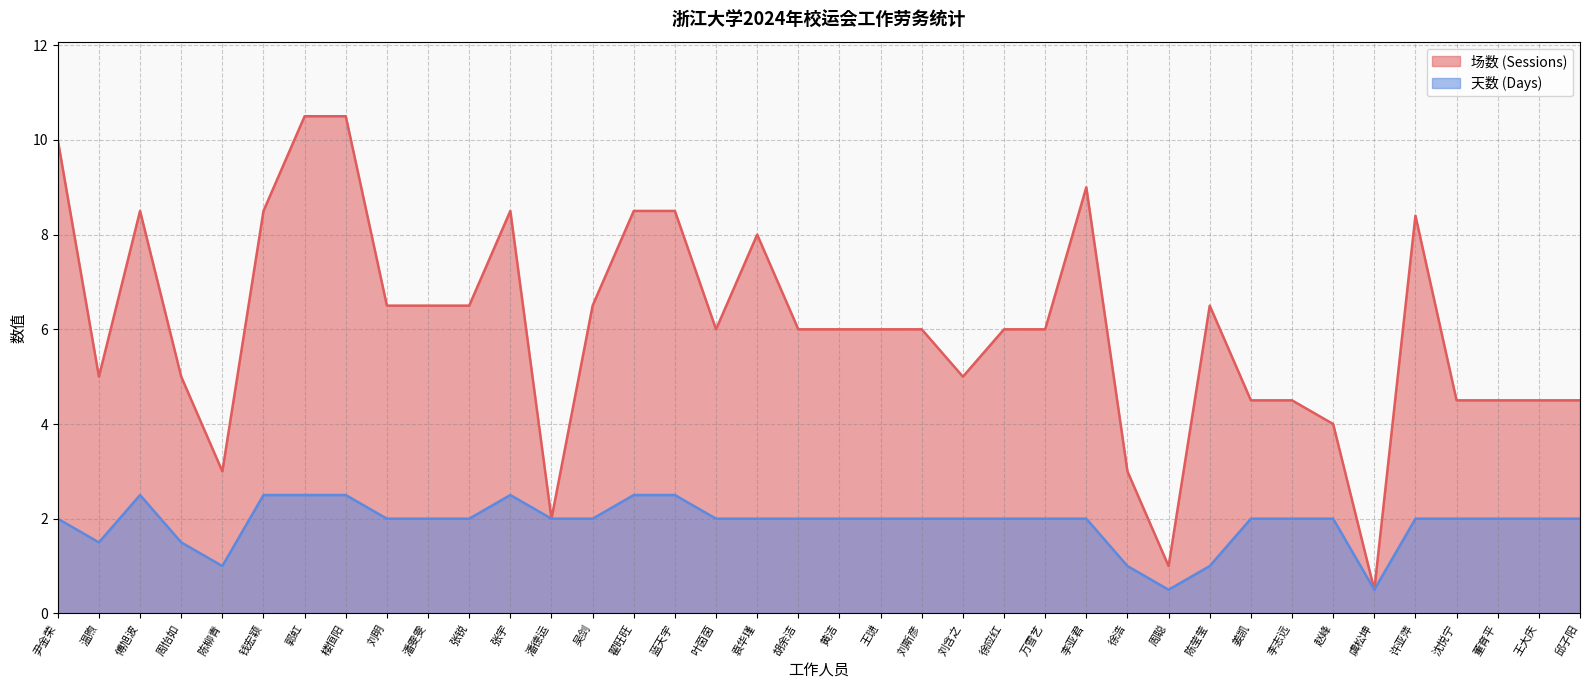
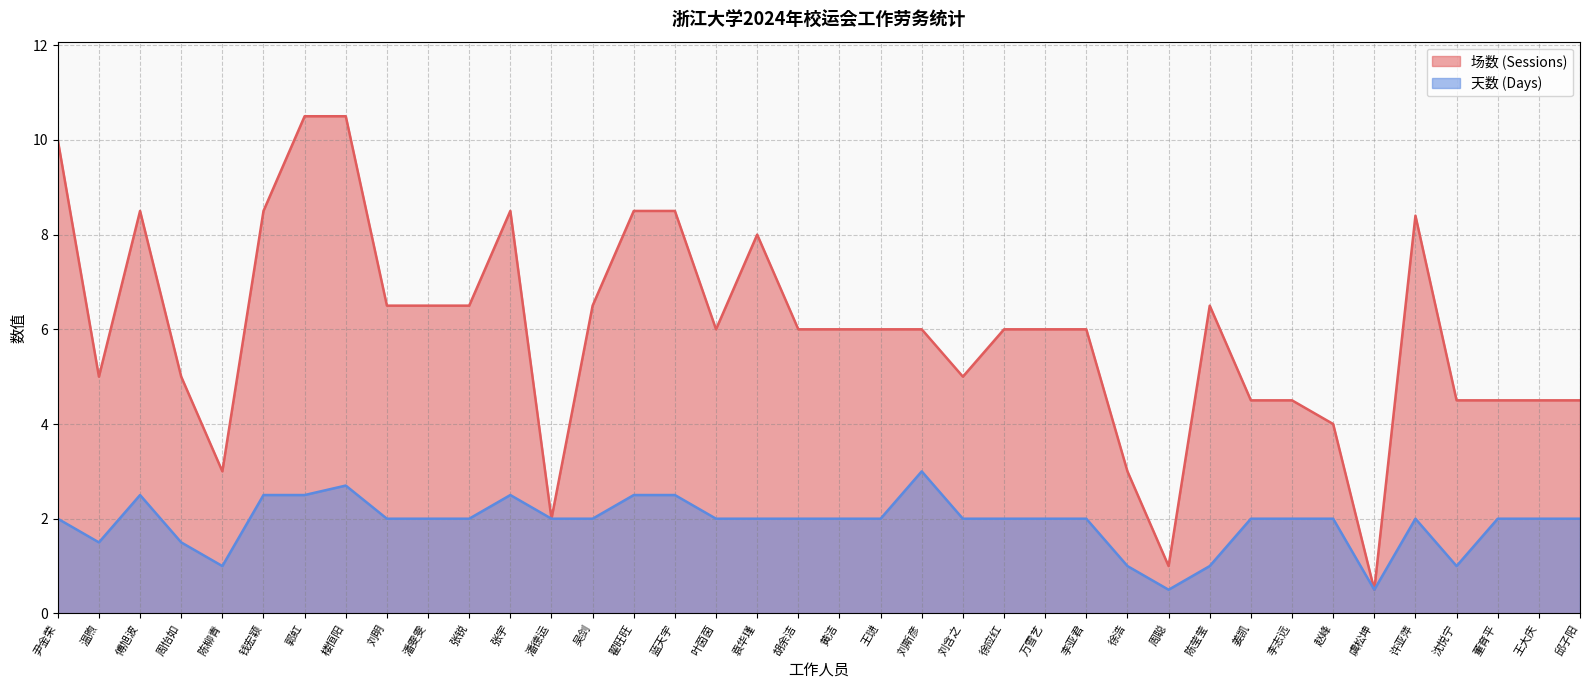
  {
    "场数 (Sessions)": {
      "尹金荣": 10,
      "温煦": 5,
      "傅旭波": 8.5,
      "周怡如": 5,
      "陈柳青": 3,
      "钱宏颖": 8.5,
      "郭虹": 10.5,
      "楼恒阳": 10.5,
      "刘明": 6.5,
      "潘雯雯": 6.5,
      "张锐": 6.5,
      "张宇": 8.5,
      "吴剑": 6.5,
      "翟旺旺": 8.5,
      "蓝天宇": 8.5,
      "叶茵茵": 6,
      "袁华瑾": 8,
      "胡余洁": 6,
      "黄洁": 6,
      "王琎": 6,
      "刘斯彦": 6,
      "刘含之": 5,
      "徐应红": 6,
      "万雪艺": 6,
-     "李亚君": 9,
+     "李亚君": 6,
      "徐浩": 3,
      "周聪": 1,
      "陈莹莹": 6.5,
      "姜凯": 4.5,
      "李志远": 4.5,
      "赵峰": 4,
      "许亚萍": 8.4,
      "沈悦宁": 4.5,
      "董育平": 4.5,
      "王大庆": 4.5,
      "邱子阳": 4.5
    },
    "天数 (Days)": {
      "尹金荣": 2.0,
      "温煦": 1.5,
      "傅旭波": 2.5,
      "周怡如": 1.5,
      "陈柳青": 1.0,
      "钱宏颖": 2.5,
      "郭虹": 2.5,
-     "楼恒阳": 2.5,
+     "楼恒阳": 2.7,
      "刘明": 2.0,
      "潘雯雯": 2.0,
      "张锐": 2.0,
      "张宇": 2.5,
      "吴剑": 2.0,
      "翟旺旺": 2.5,
      "蓝天宇": 2.5,
      "叶茵茵": 2.0,
      "袁华瑾": 2.0,
      "胡余洁": 2.0,
      "黄洁": 2.0,
      "王琎": 2.0,
-     "刘斯彦": 2,
+     "刘斯彦": 3,
      "刘含之": 2.0,
      "徐应红": 2.0,
      "万雪艺": 2.0,
      "李亚君": 2.0,
      "徐浩": 1.0,
      "周聪": 0.5,
      "陈莹莹": 1.0,
      "姜凯": 2.0,
      "李志远": 2.0,
      "赵峰": 2.0,
      "许亚萍": 2.0,
-     "沈悦宁": 2,
+     "沈悦宁": 1,
      "董育平": 2.0,
      "王大庆": 2.0,
      "邱子阳": 2.0
    }
  }
